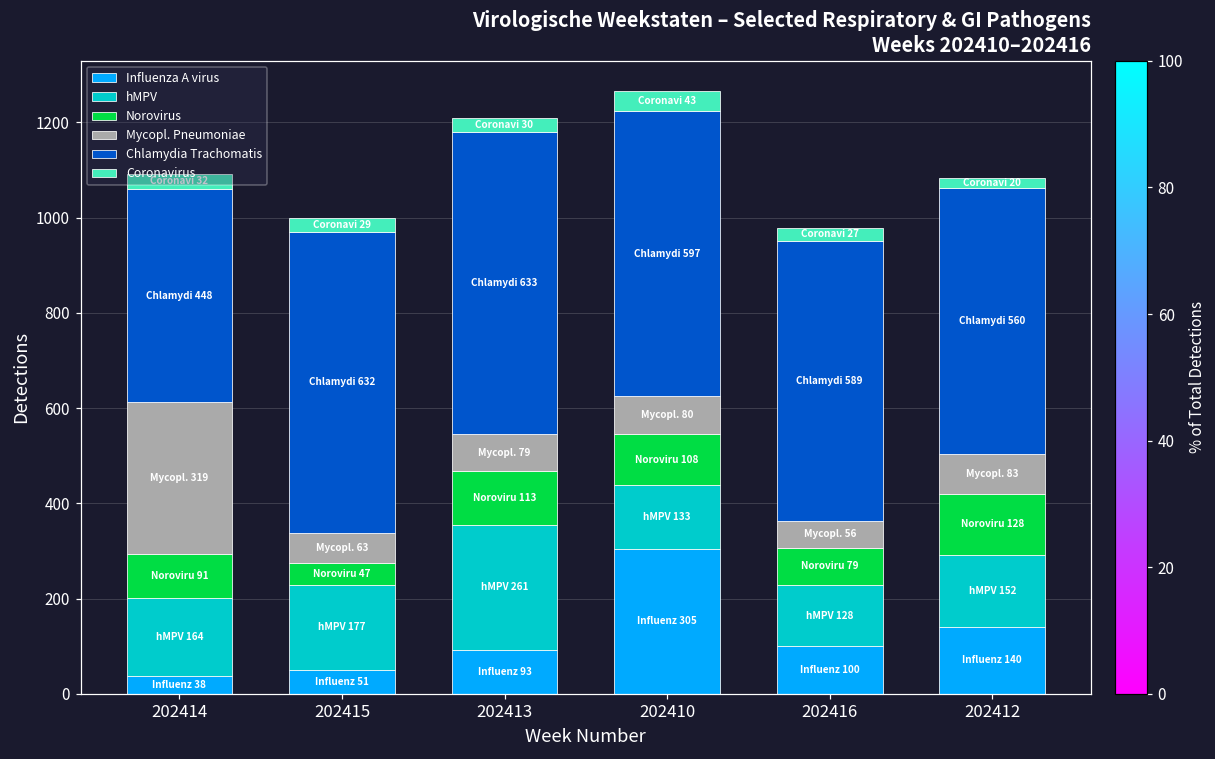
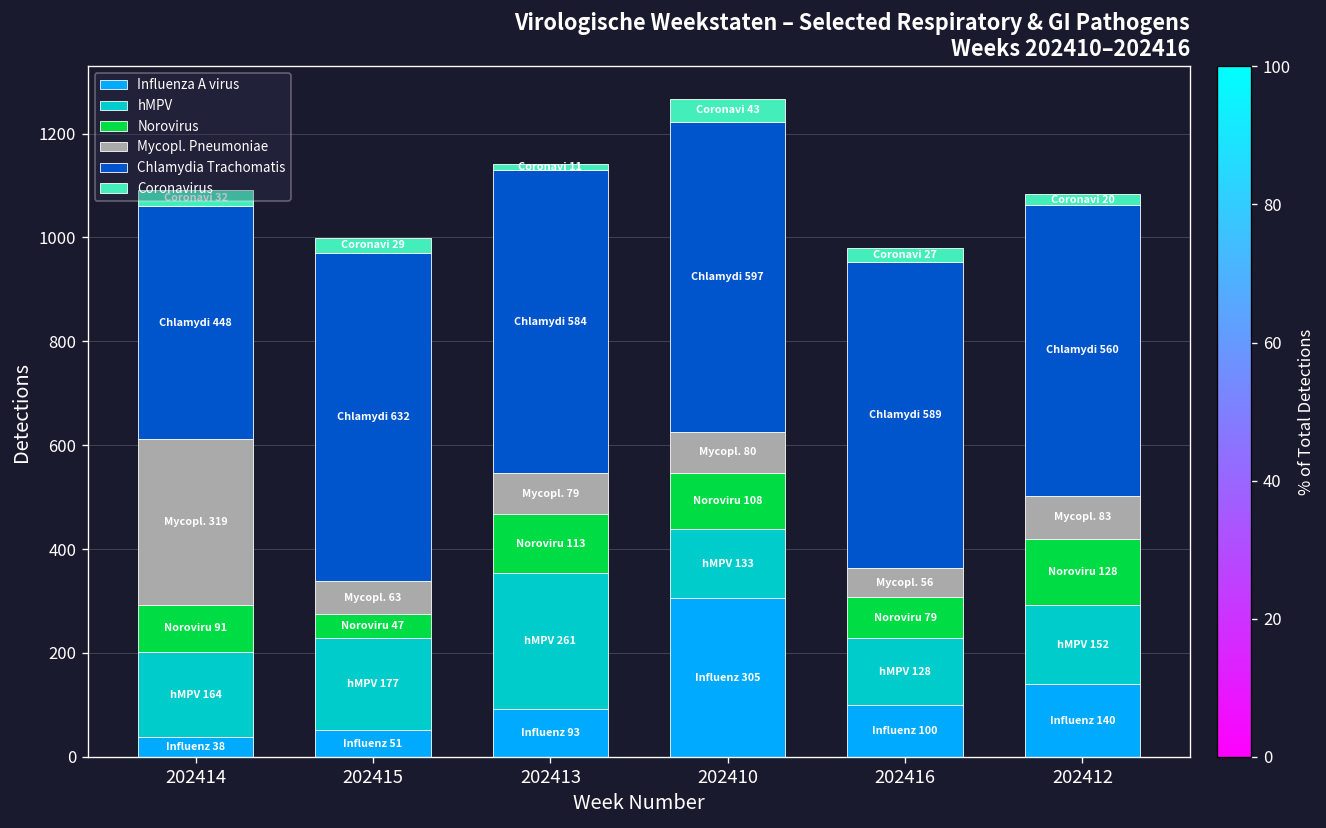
  {
    "Influenza A virus": {
      "202414": 38,
      "202415": 51,
      "202413": 93,
      "202410": 305,
      "202416": 100,
      "202412": 140
    },
    "hMPV": {
      "202414": 164,
      "202415": 177,
      "202413": 261,
      "202410": 133,
      "202416": 128,
      "202412": 152
    },
    "Norovirus": {
      "202414": 91,
      "202415": 47,
      "202413": 113,
      "202410": 108,
      "202416": 79,
      "202412": 128
    },
    "Mycopl. Pneumoniae": {
      "202414": 319,
      "202415": 63,
      "202413": 79,
      "202410": 80,
      "202416": 56,
      "202412": 83
    },
    "Chlamydia Trachomatis": {
      "202414": 448,
      "202415": 632,
-     "202413": 633,
+     "202413": 584,
      "202410": 597,
      "202416": 589,
      "202412": 560
    },
    "Coronavirus": {
      "202414": 32,
      "202415": 29,
-     "202413": 30,
+     "202413": 11,
      "202410": 43,
      "202416": 27,
      "202412": 20
    }
  }
